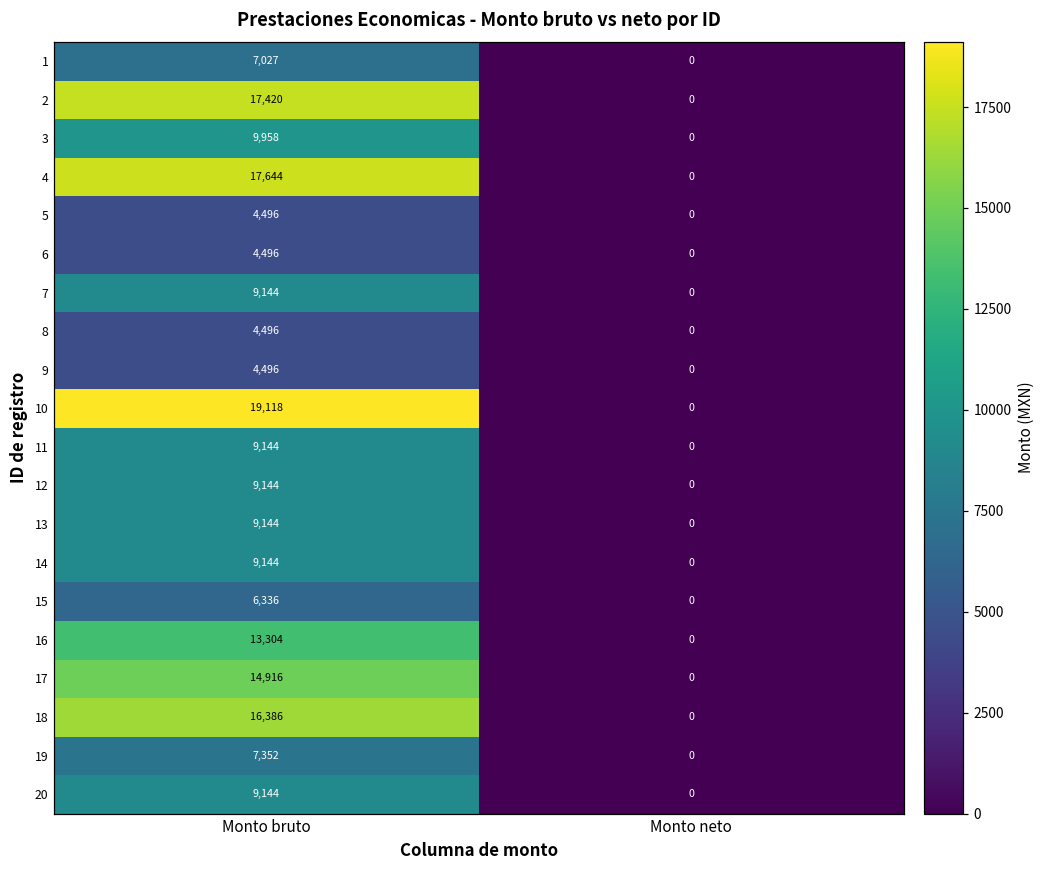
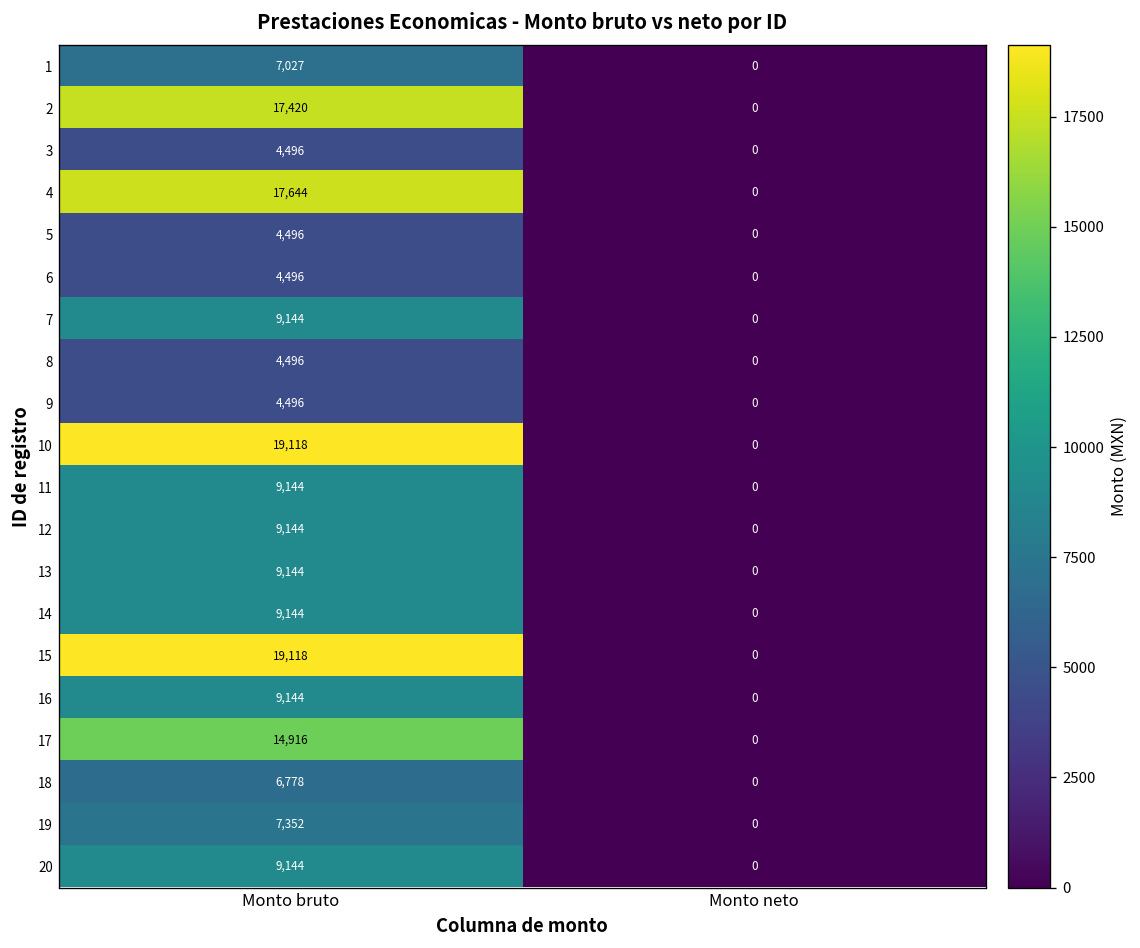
  {
    "1": {
      "Monto bruto": "7,027",
      "Monto neto": "0"
    },
    "2": {
      "Monto bruto": "17,420",
      "Monto neto": "0"
    },
    "3": {
-     "Monto bruto": "9,958",
+     "Monto bruto": "4,496",
      "Monto neto": "0"
    },
    "4": {
      "Monto bruto": "17,644",
      "Monto neto": "0"
    },
    "5": {
      "Monto bruto": "4,496",
      "Monto neto": "0"
    },
    "6": {
      "Monto bruto": "4,496",
      "Monto neto": "0"
    },
    "7": {
      "Monto bruto": "9,144",
      "Monto neto": "0"
    },
    "8": {
      "Monto bruto": "4,496",
      "Monto neto": "0"
    },
    "9": {
      "Monto bruto": "4,496",
      "Monto neto": "0"
    },
    "10": {
      "Monto bruto": "19,118",
      "Monto neto": "0"
    },
    "11": {
      "Monto bruto": "9,144",
      "Monto neto": "0"
    },
    "12": {
      "Monto bruto": "9,144",
      "Monto neto": "0"
    },
    "13": {
      "Monto bruto": "9,144",
      "Monto neto": "0"
    },
    "14": {
      "Monto bruto": "9,144",
      "Monto neto": "0"
    },
    "15": {
-     "Monto bruto": "6,336",
+     "Monto bruto": "19,118",
      "Monto neto": "0"
    },
    "16": {
-     "Monto bruto": "13,304",
+     "Monto bruto": "9,144",
      "Monto neto": "0"
    },
    "17": {
      "Monto bruto": "14,916",
      "Monto neto": "0"
    },
    "18": {
-     "Monto bruto": "16,386",
+     "Monto bruto": "6,778",
      "Monto neto": "0"
    },
    "19": {
      "Monto bruto": "7,352",
      "Monto neto": "0"
    },
    "20": {
      "Monto bruto": "9,144",
      "Monto neto": "0"
    }
  }
